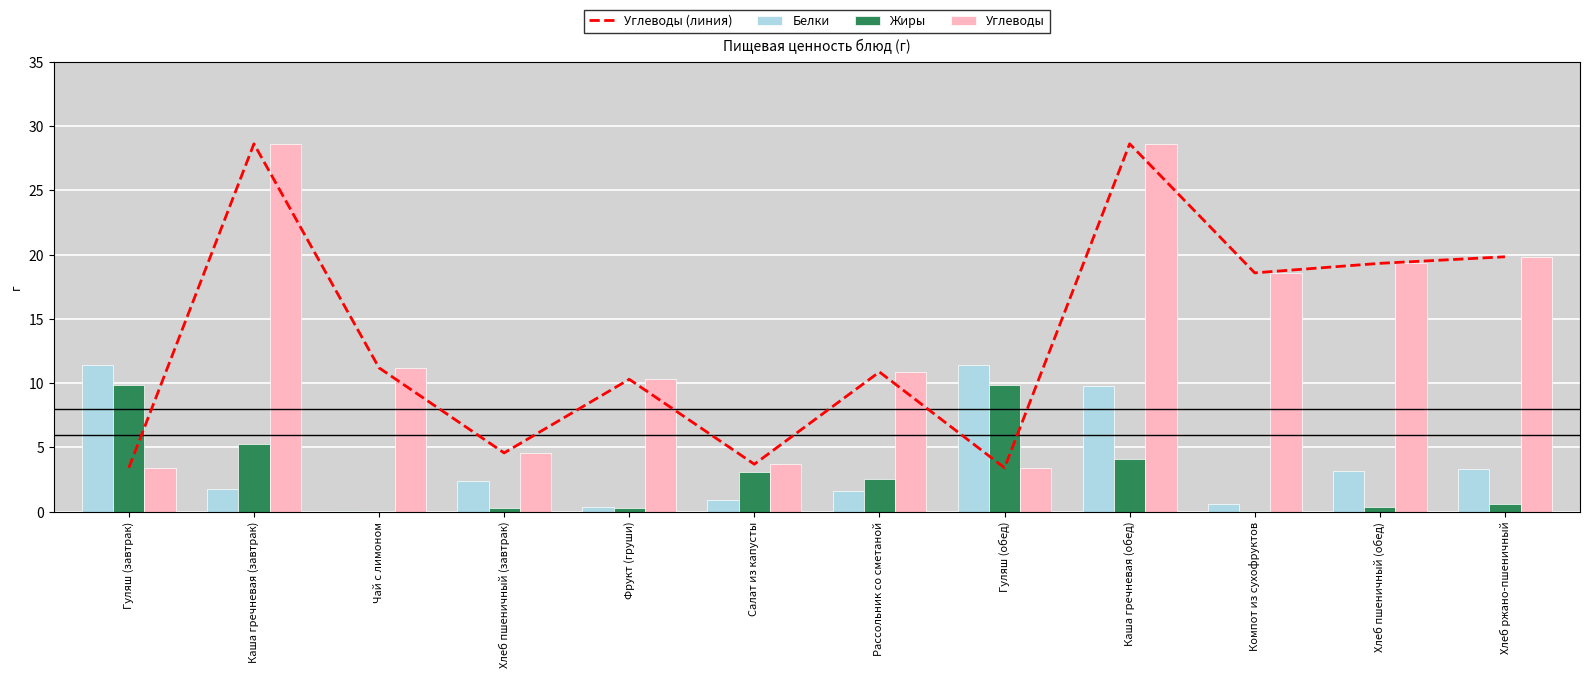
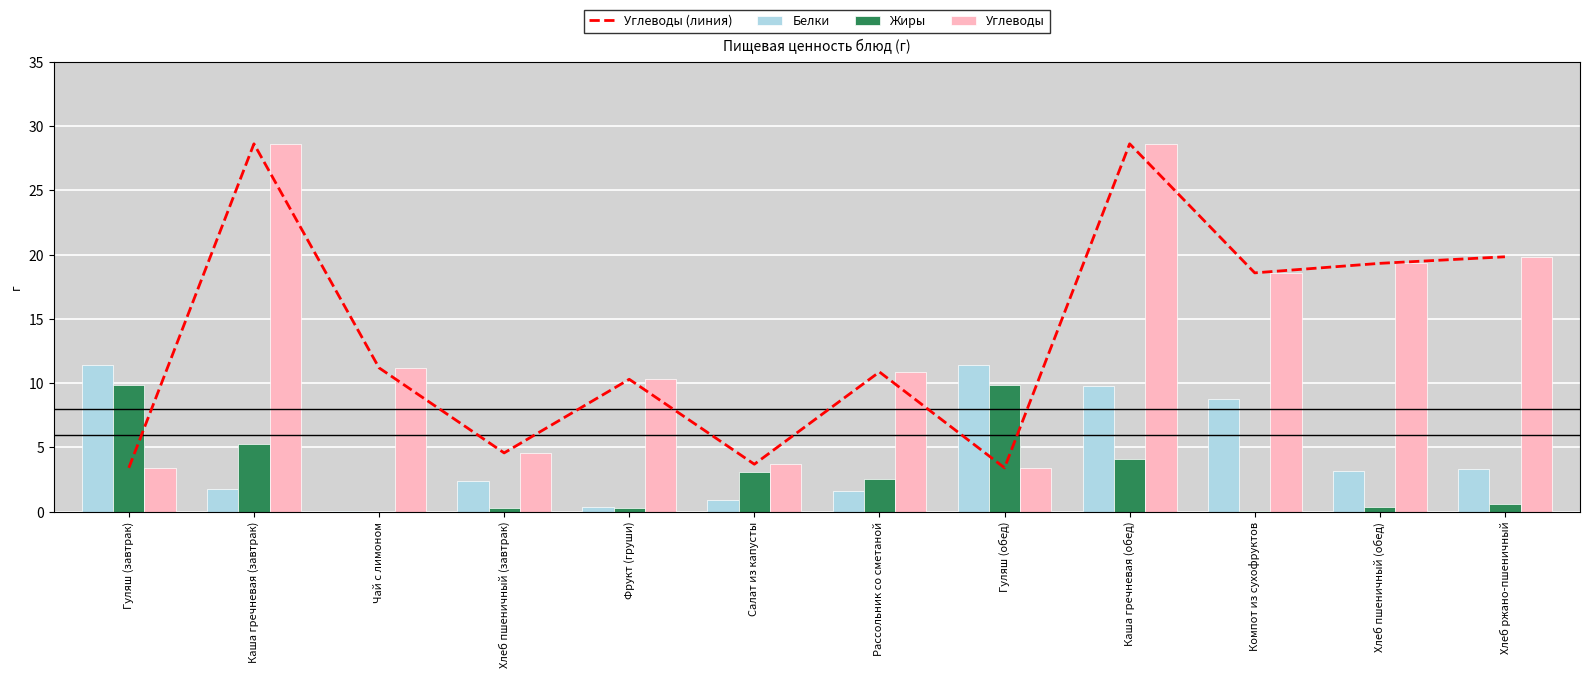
  {
    "Белки": {
      "Гуляш (завтрак)": 11.4,
      "Каша гречневая (завтрак)": 1.8,
      "Хлеб пшеничный (завтрак)": 2.4,
      "Фрукт (груши)": 0.4,
      "Салат из капусты": 0.9,
      "Рассольник со сметаной": 1.6,
      "Гуляш (обед)": 11.4,
      "Каша гречневая (обед)": 9.8,
-     "Компот из сухофруктов": 0.6,
+     "Компот из сухофруктов": 8.7,
      "Хлеб пшеничный (обед)": 3.2,
      "Хлеб ржано-пшеничный": 3.3
    },
    "Углеводы (линия)": {
      "Гуляш (завтрак)": 3.4,
      "Каша гречневая (завтрак)": 28.6,
      "Чай с лимоном": 11.2,
      "Хлеб пшеничный (завтрак)": 4.6,
      "Фрукт (груши)": 10.3,
      "Салат из капусты": 3.7,
      "Рассольник со сметаной": 10.9,
      "Гуляш (обед)": 3.4,
      "Каша гречневая (обед)": 28.6,
      "Компот из сухофруктов": 18.6,
      "Хлеб пшеничный (обед)": 19.3,
      "Хлеб ржано-пшеничный": 19.8
    },
    "Жиры": {
      "Гуляш (завтрак)": 9.9,
      "Каша гречневая (завтрак)": 5.3,
      "Хлеб пшеничный (завтрак)": 0.3,
      "Фрукт (груши)": 0.3,
      "Салат из капусты": 3.1,
      "Рассольник со сметаной": 2.6,
      "Гуляш (обед)": 9.9,
      "Каша гречневая (обед)": 4.1,
      "Хлеб пшеничный (обед)": 0.4,
      "Хлеб ржано-пшеничный": 0.6
    },
    "Углеводы": {
      "Гуляш (завтрак)": 3.4,
      "Каша гречневая (завтрак)": 28.6,
      "Чай с лимоном": 11.2,
      "Хлеб пшеничный (завтрак)": 4.6,
      "Фрукт (груши)": 10.3,
      "Салат из капусты": 3.7,
      "Рассольник со сметаной": 10.9,
      "Гуляш (обед)": 3.4,
      "Каша гречневая (обед)": 28.6,
      "Компот из сухофруктов": 18.6,
      "Хлеб пшеничный (обед)": 19.3,
      "Хлеб ржано-пшеничный": 19.8
    }
  }
